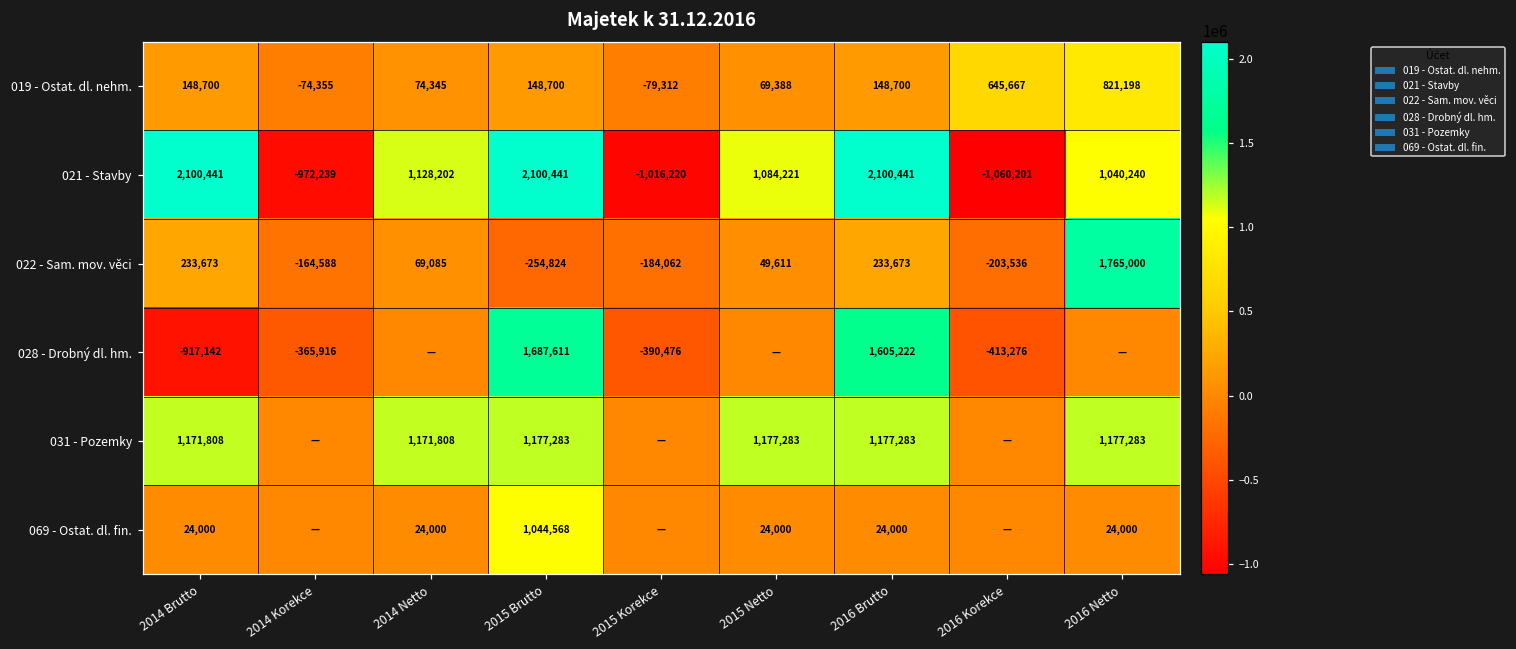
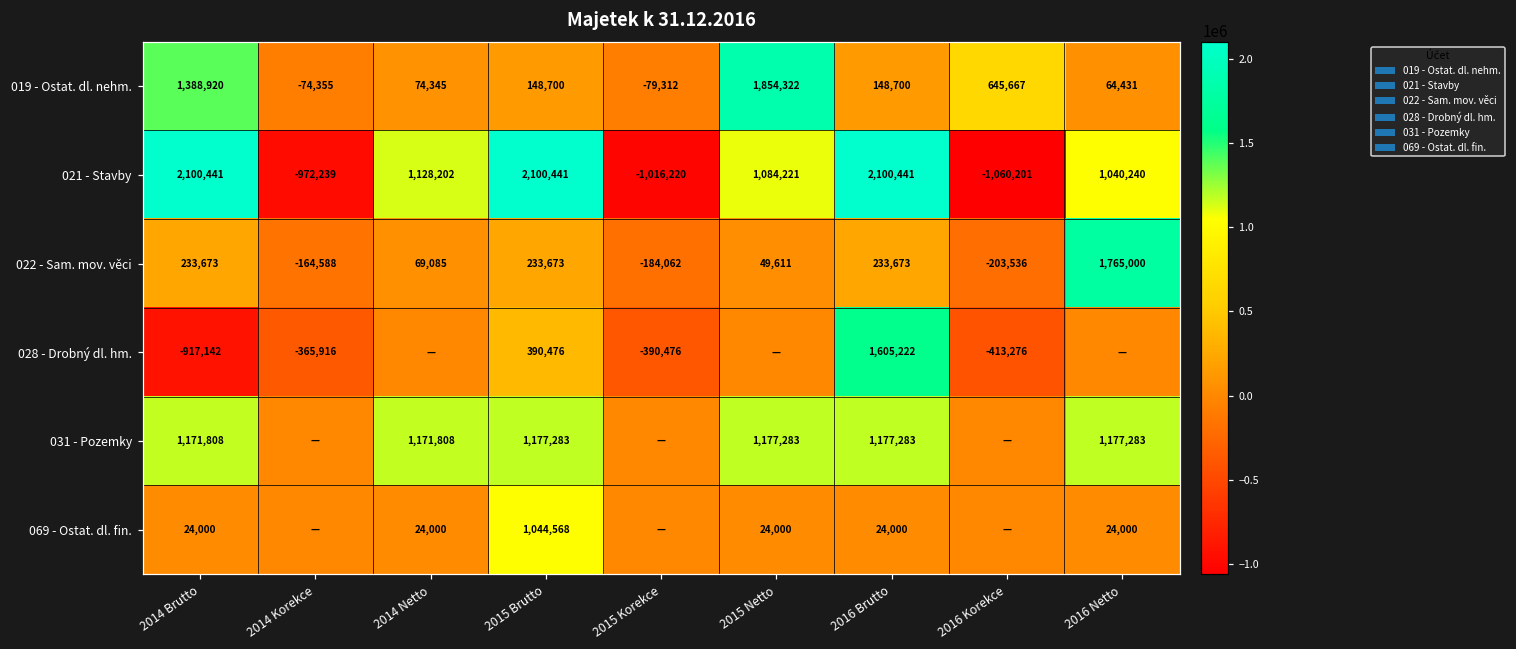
  {
    "019 - Ostat. dl. nehm.": {
-     "2014 Brutto": "148,700",
+     "2014 Brutto": "1,388,920",
      "2014 Korekce": "-74,355",
      "2014 Netto": "74,345",
      "2015 Brutto": "148,700",
      "2015 Korekce": "-79,312",
-     "2015 Netto": "69,388",
+     "2015 Netto": "1,854,322",
      "2016 Brutto": "148,700",
      "2016 Korekce": "645,667",
-     "2016 Netto": "821,198"
+     "2016 Netto": "64,431"
    },
    "021 - Stavby": {
      "2014 Brutto": "2,100,441",
      "2014 Korekce": "-972,239",
      "2014 Netto": "1,128,202",
      "2015 Brutto": "2,100,441",
      "2015 Korekce": "-1,016,220",
      "2015 Netto": "1,084,221",
      "2016 Brutto": "2,100,441",
      "2016 Korekce": "-1,060,201",
      "2016 Netto": "1,040,240"
    },
    "022 - Sam. mov. věci": {
      "2014 Brutto": "233,673",
      "2014 Korekce": "-164,588",
      "2014 Netto": "69,085",
-     "2015 Brutto": "-254,824",
+     "2015 Brutto": "233,673",
      "2015 Korekce": "-184,062",
      "2015 Netto": "49,611",
      "2016 Brutto": "233,673",
      "2016 Korekce": "-203,536",
      "2016 Netto": "1,765,000"
    },
    "028 - Drobný dl. hm.": {
      "2014 Brutto": "-917,142",
      "2014 Korekce": "-365,916",
-     "2015 Brutto": "1,687,611",
+     "2015 Brutto": "390,476",
      "2015 Korekce": "-390,476",
      "2016 Brutto": "1,605,222",
      "2016 Korekce": "-413,276"
    },
    "031 - Pozemky": {
      "2014 Brutto": "1,171,808",
      "2014 Netto": "1,171,808",
      "2015 Brutto": "1,177,283",
      "2015 Netto": "1,177,283",
      "2016 Brutto": "1,177,283",
      "2016 Netto": "1,177,283"
    },
    "069 - Ostat. dl. fin.": {
      "2014 Brutto": "24,000",
      "2014 Netto": "24,000",
      "2015 Brutto": "1,044,568",
      "2015 Netto": "24,000",
      "2016 Brutto": "24,000",
      "2016 Netto": "24,000"
    }
  }
